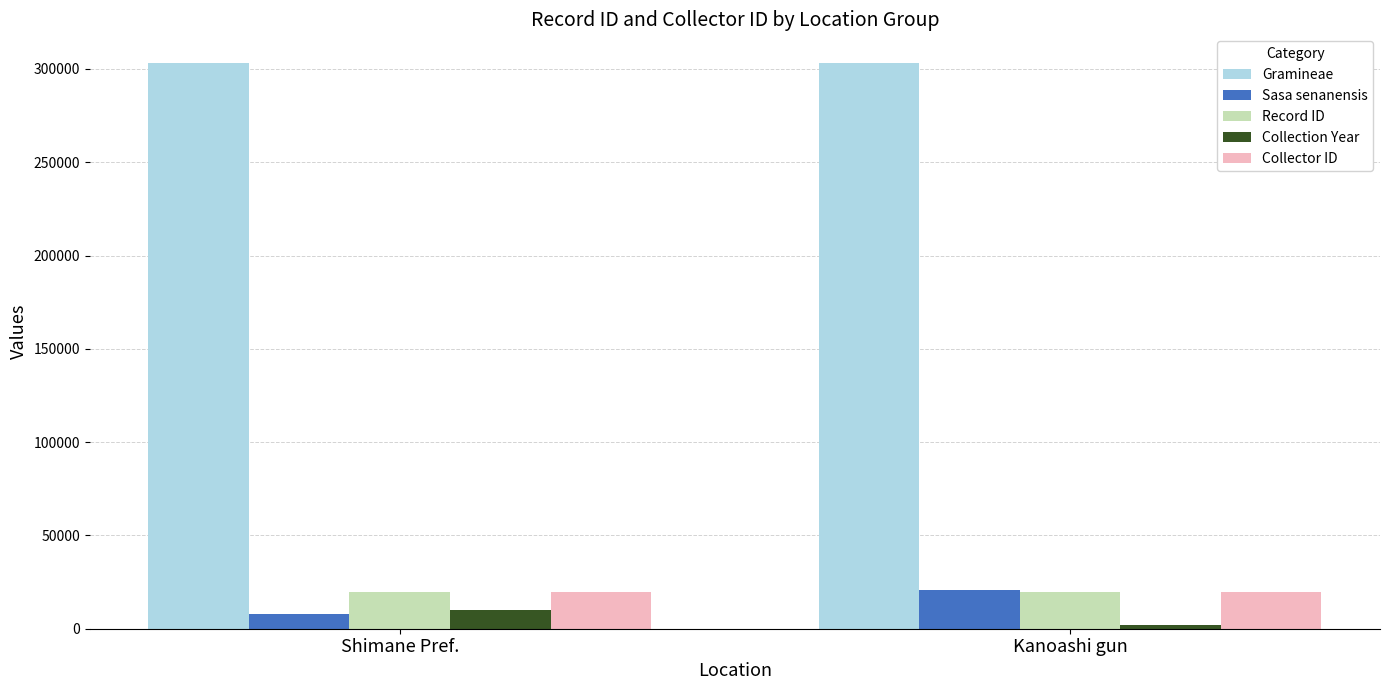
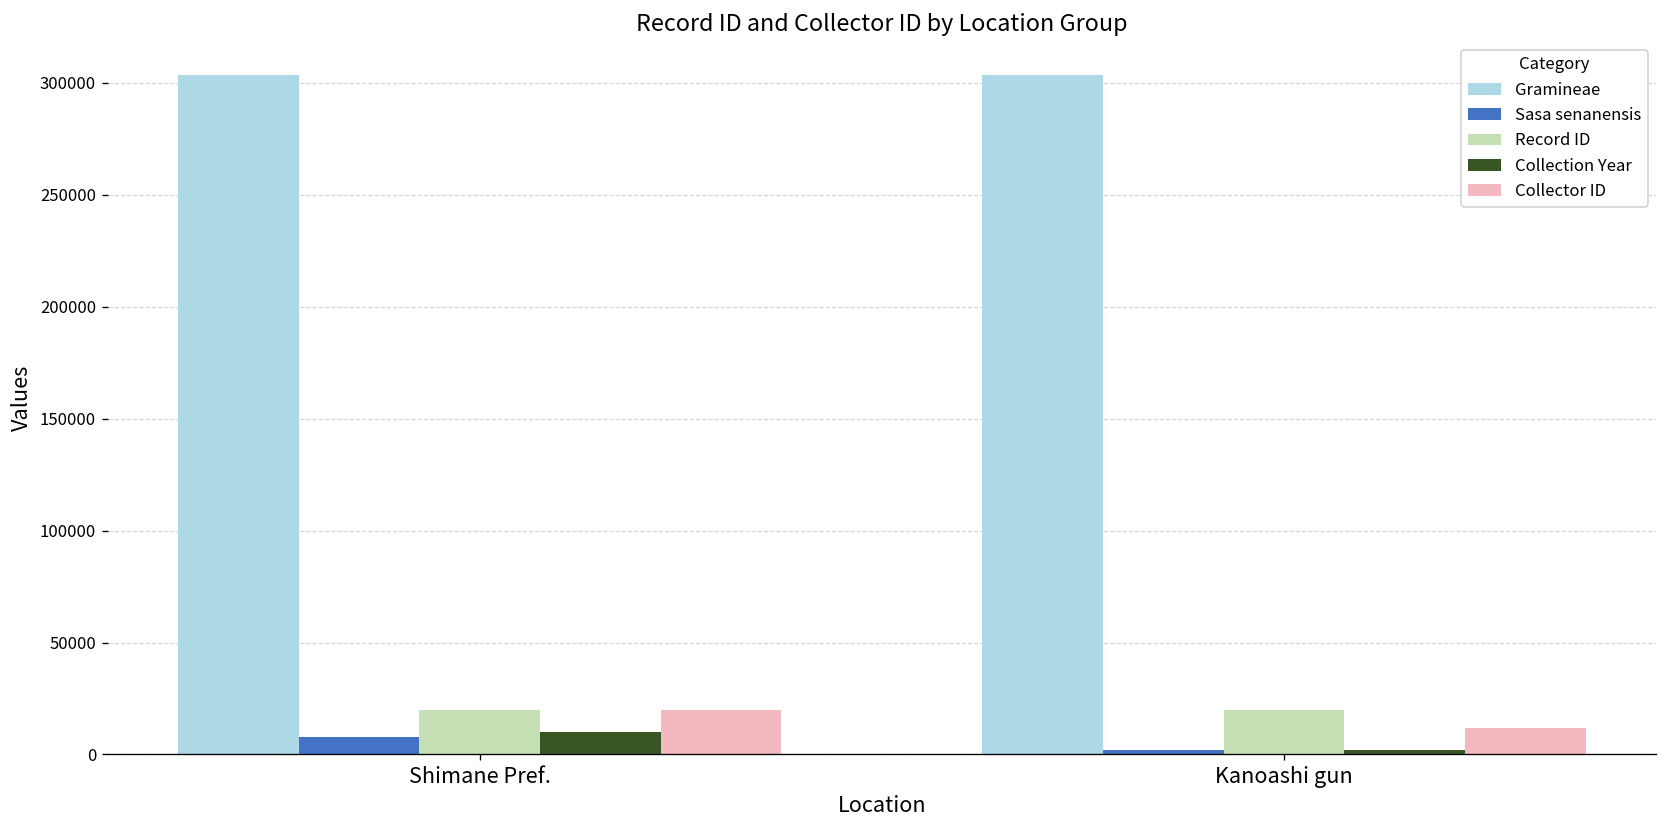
  {
    "Sasa senanensis": {
      "Shimane Pref.": 8000,
-     "Kanoashi gun": 21000
+     "Kanoashi gun": 2000
    },
    "Collection Year": {
      "Shimane Pref.": 10000,
      "Kanoashi gun": 2000
    },
    "Collector ID": {
      "Shimane Pref.": 20000,
-     "Kanoashi gun": 20000
+     "Kanoashi gun": 12000
    }
  }
